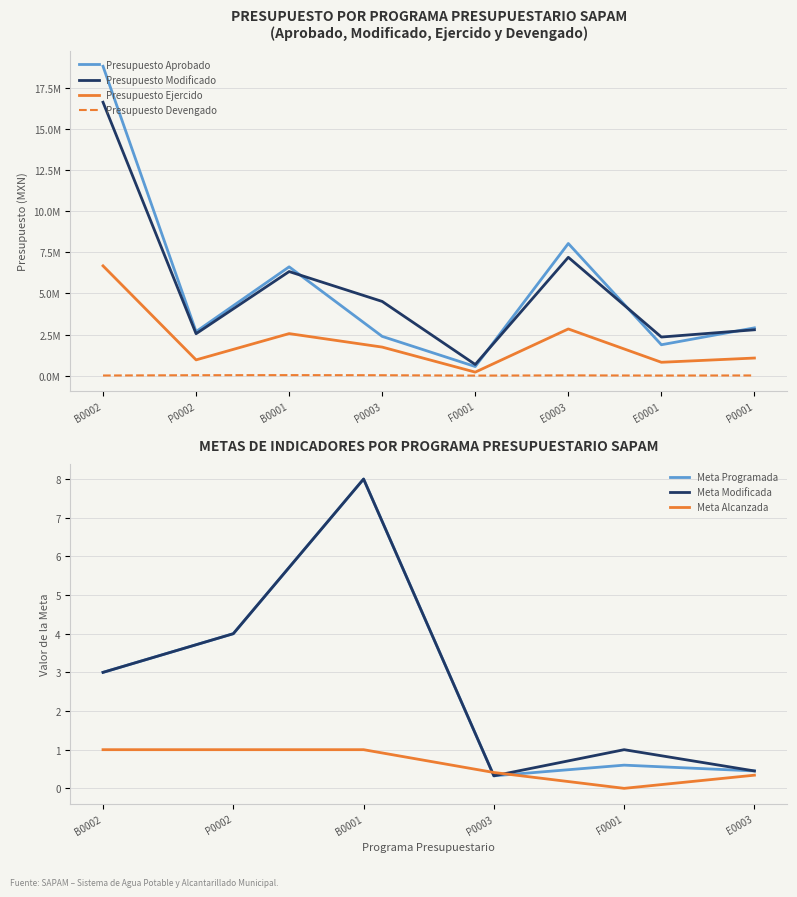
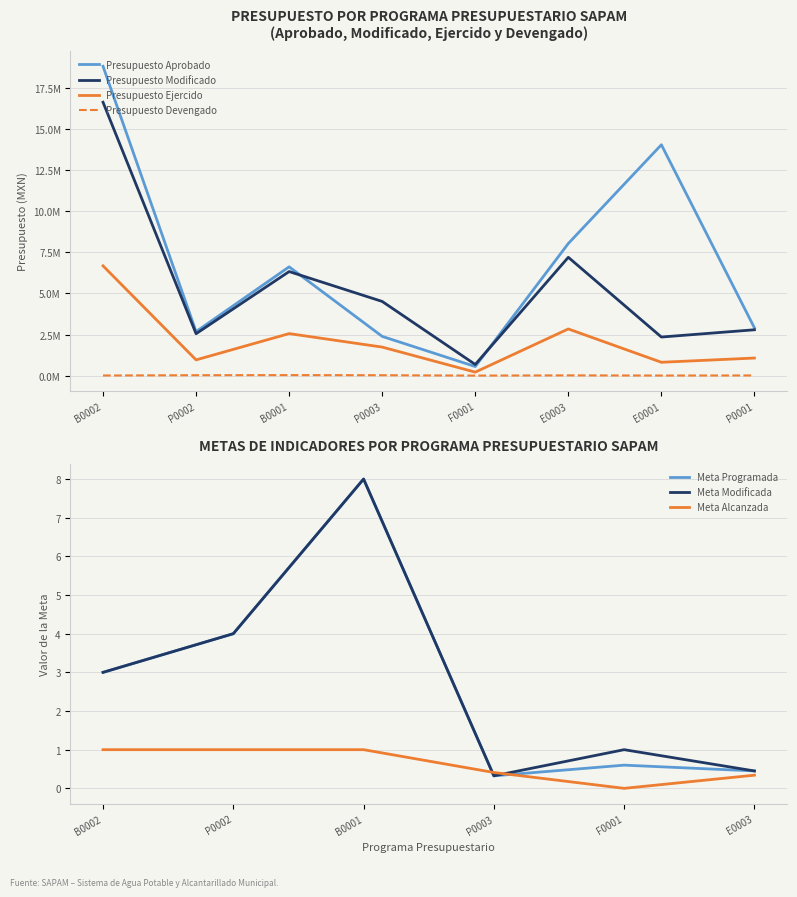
  {
    "PRESUPUESTO POR PROGRAMA PRESUPUESTARIO SAPAM (Aprobado, Modificado, Ejercido y Devengado)": {
      "Presupuesto Aprobado": {
        "B0002": 18800000,
        "B0001": 6600000,
        "P0003": 2400000,
        "E0003": 8000000,
-       "E0001": 1900000
+       "E0001": 14000000
      },
      "Presupuesto Modificado": {
        "B0002": 16600000,
        "B0001": 6300000,
        "P0003": 4500000,
        "E0003": 7200000,
        "E0001": 2300000
      }
    },
    "METAS DE INDICADORES POR PROGRAMA PRESUPUESTARIO SAPAM": {
      "Meta Programada": {
        "F0001": 0.6
      },
      "Meta Modificada": {
        "F0001": 1.0
      },
      "Meta Alcanzada": {
        "B0002": 1.0,
        "P0002": 1.0,
        "B0001": 1.0,
        "P0003": 0.4,
        "F0001": 0.0,
        "E0003": 0.3
      }
    }
  }
